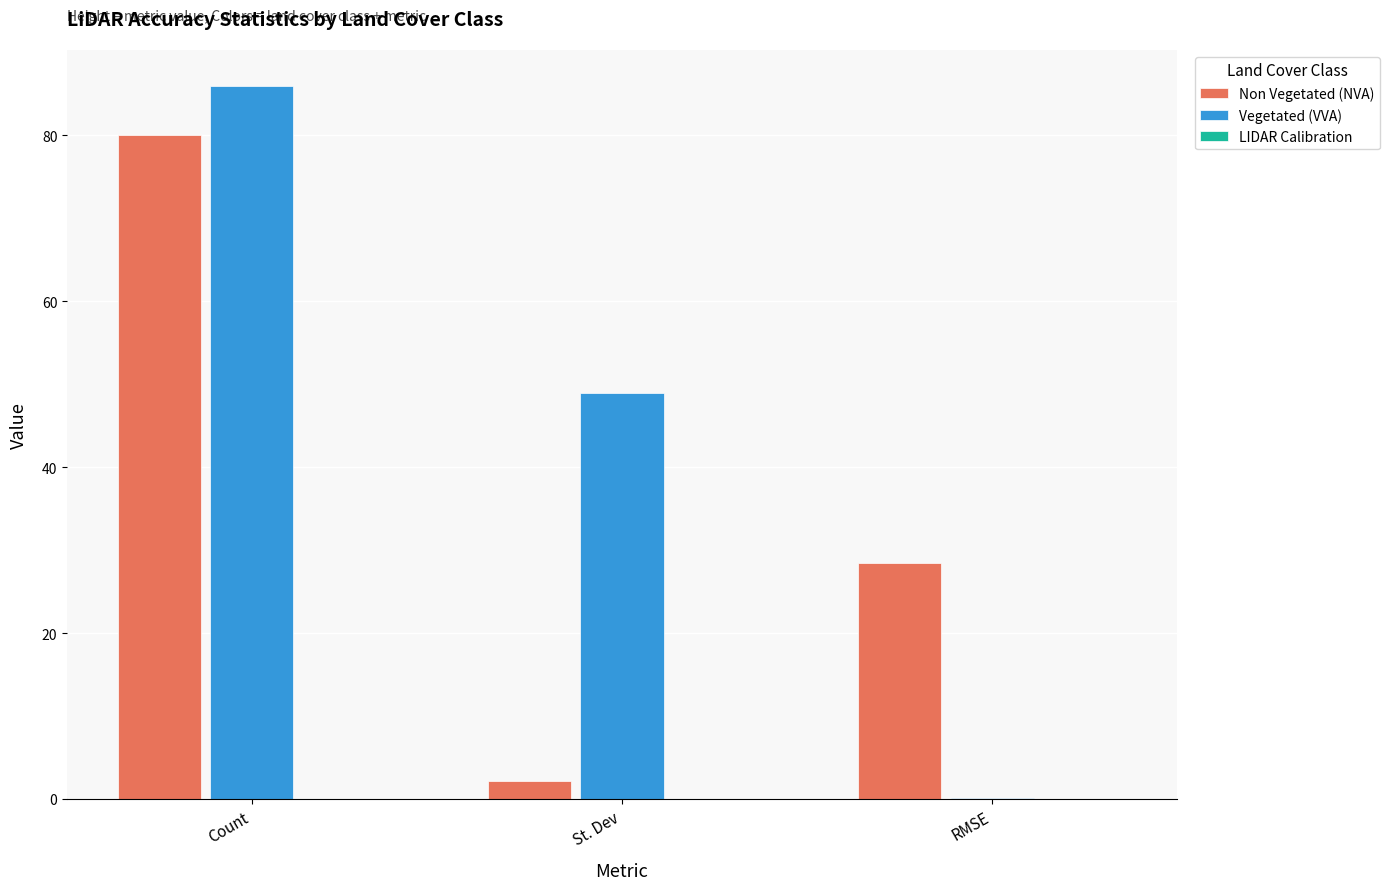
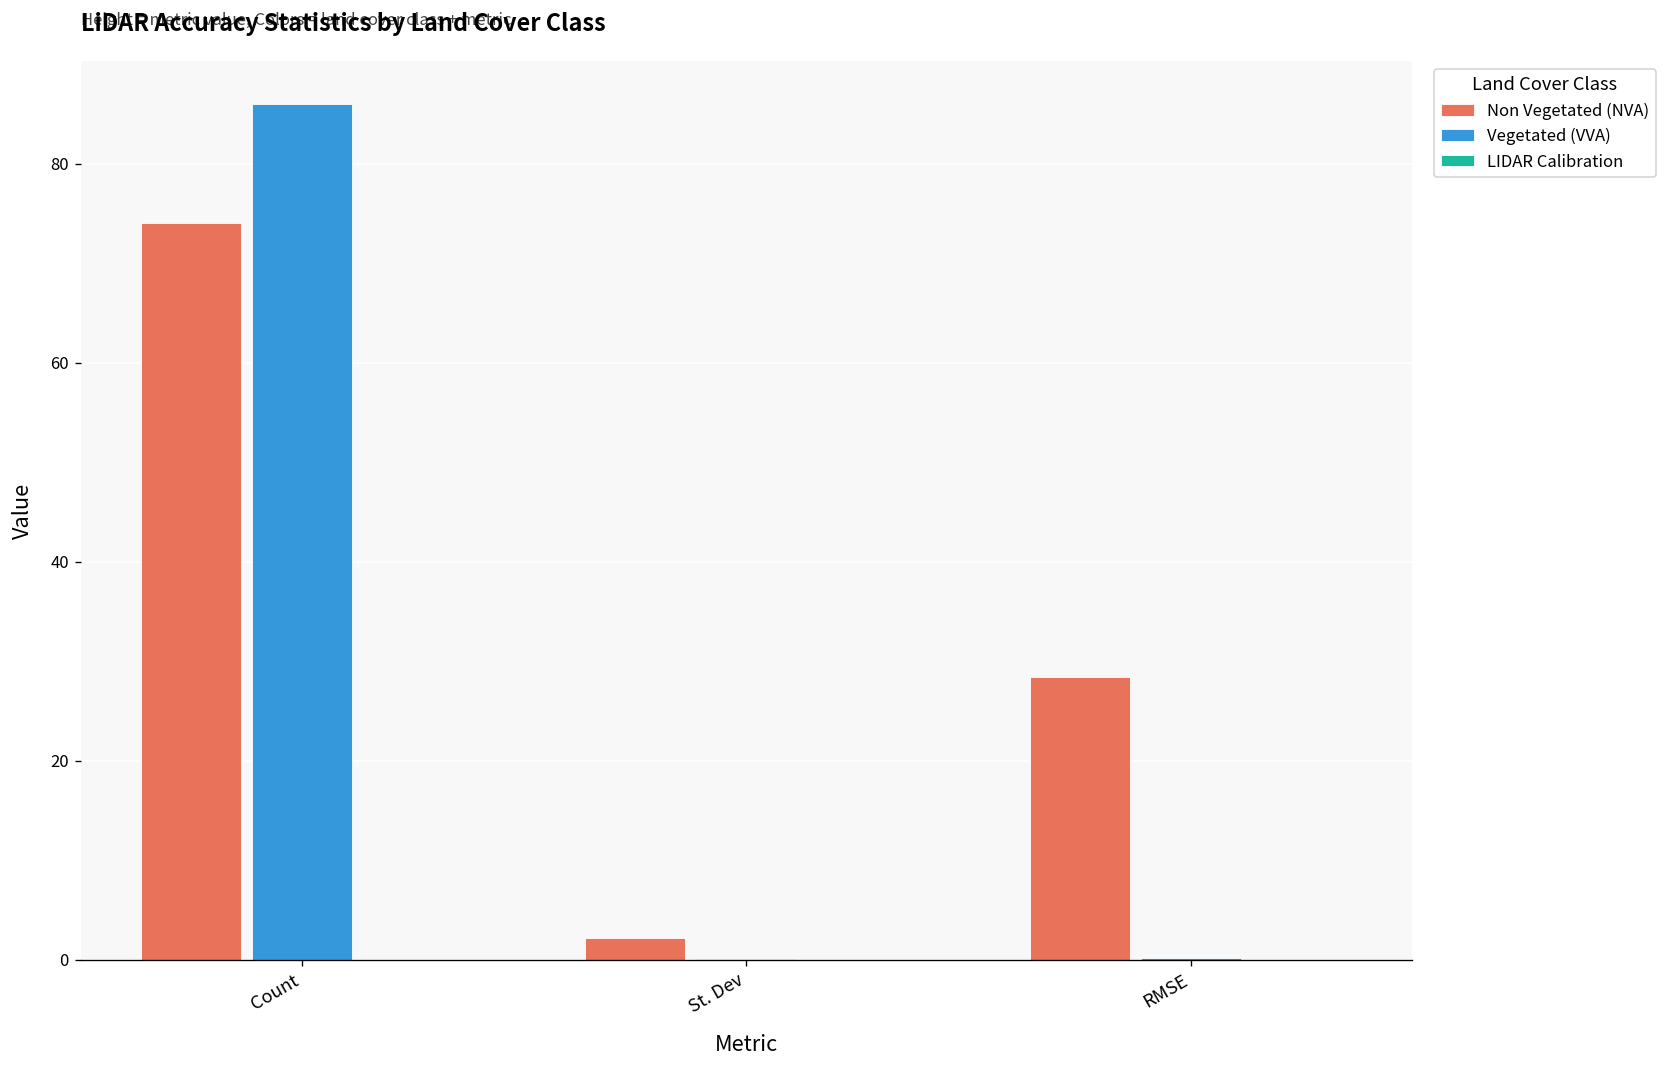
  {
    "Non Vegetated (NVA)": {
-     "Count": 80,
+     "Count": 74,
      "St. Dev": 2,
      "RMSE": 28
    },
    "Vegetated (VVA)": {
      "Count": 86,
-     "St. Dev": 49
+     "St. Dev": 0
    },
    "LIDAR Calibration": {
      "Count": 0,
      "St. Dev": 0,
      "RMSE": 0
    }
  }
